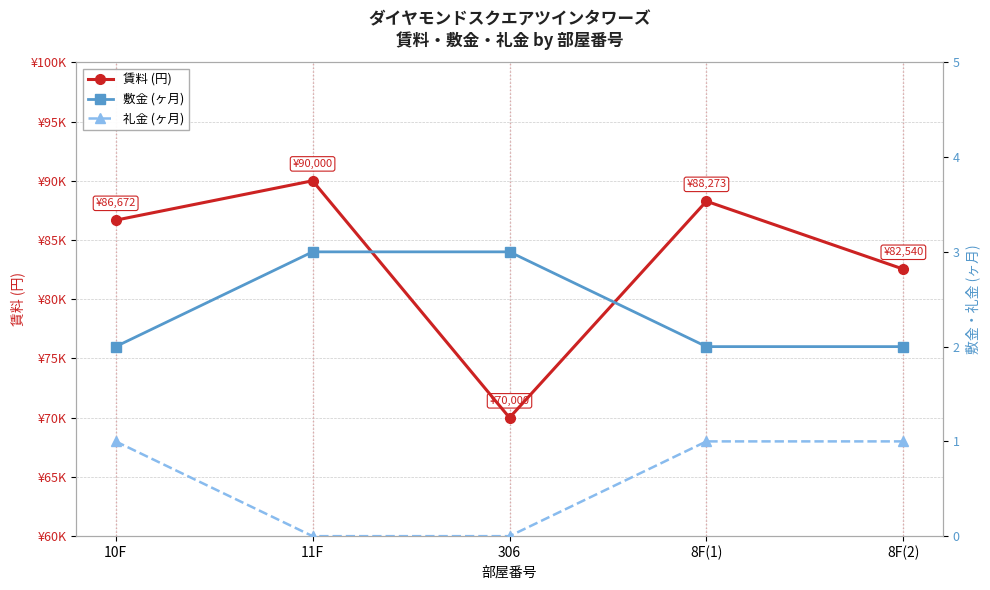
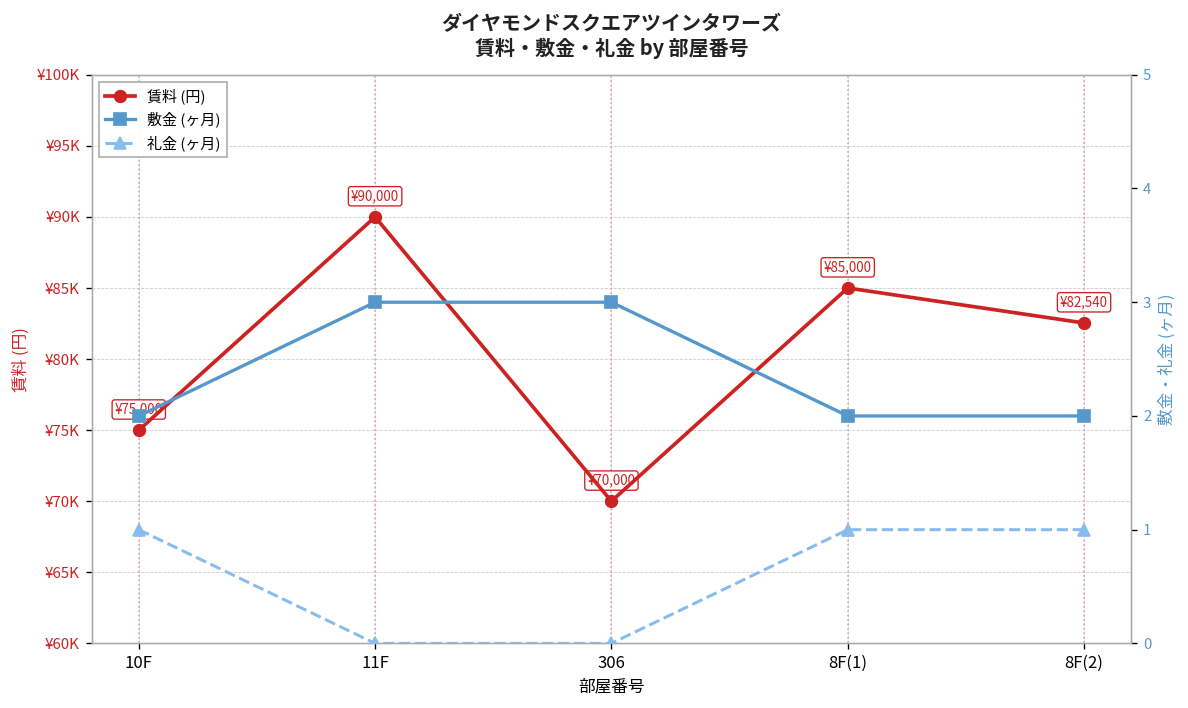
  {
    "賃料 (円)": {
-     "10F": "¥86,672",
-     "8F(1)": "¥88,273"
+     "10F": "¥75,000",
+     "8F(1)": "¥85,000"
    }
  }
